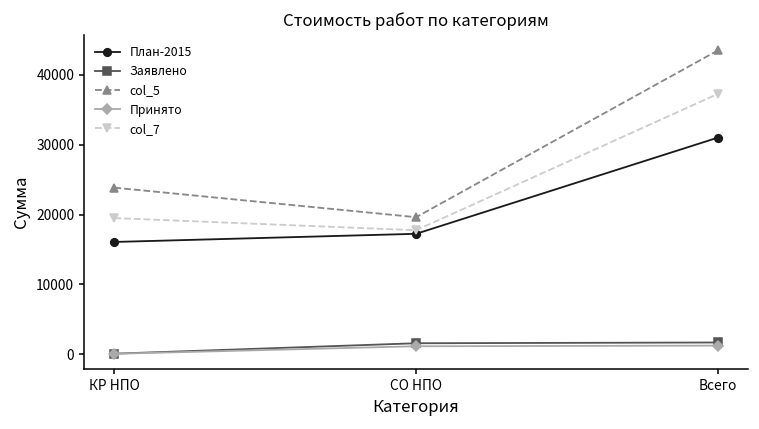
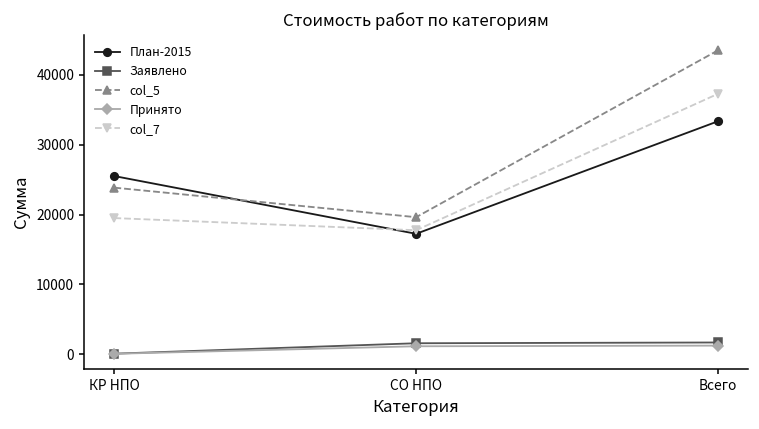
  {
    "План-2015": {
-     "КР НПО": 16000,
+     "КР НПО": 25000,
      "СО НПО": 17000,
-     "Всего": 31000
+     "Всего": 33000
    },
    "Заявлено": {
      "СО НПО": 2000,
      "Всего": 2000
    }
  }
